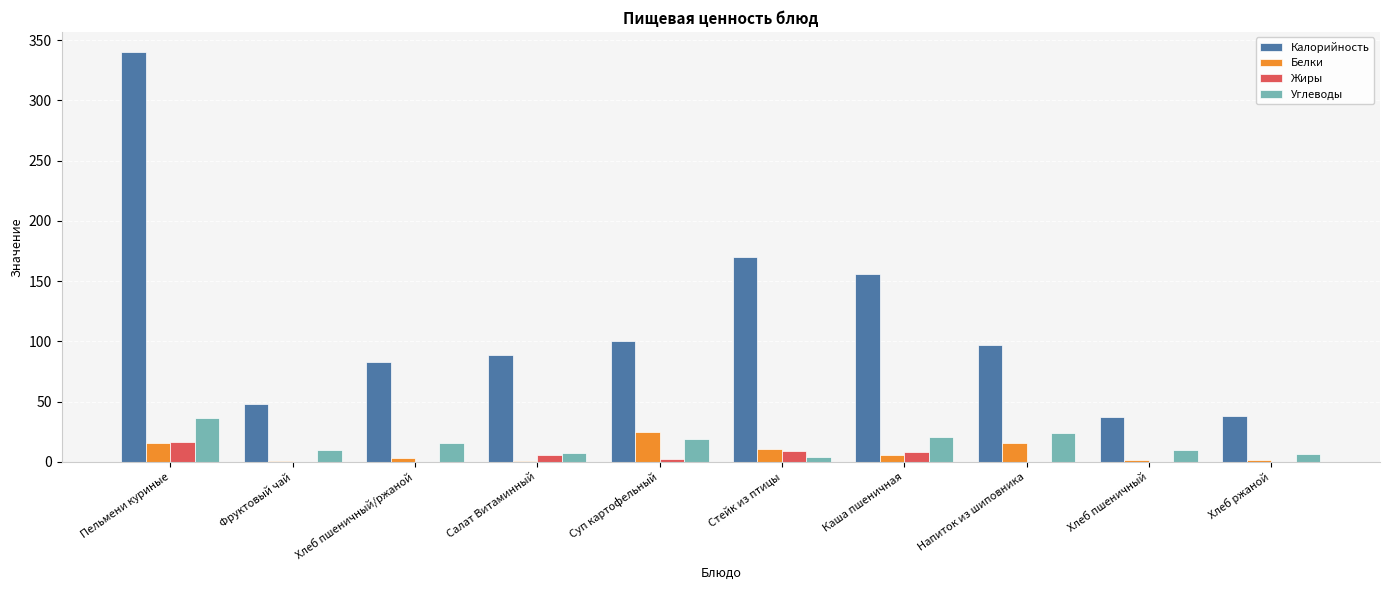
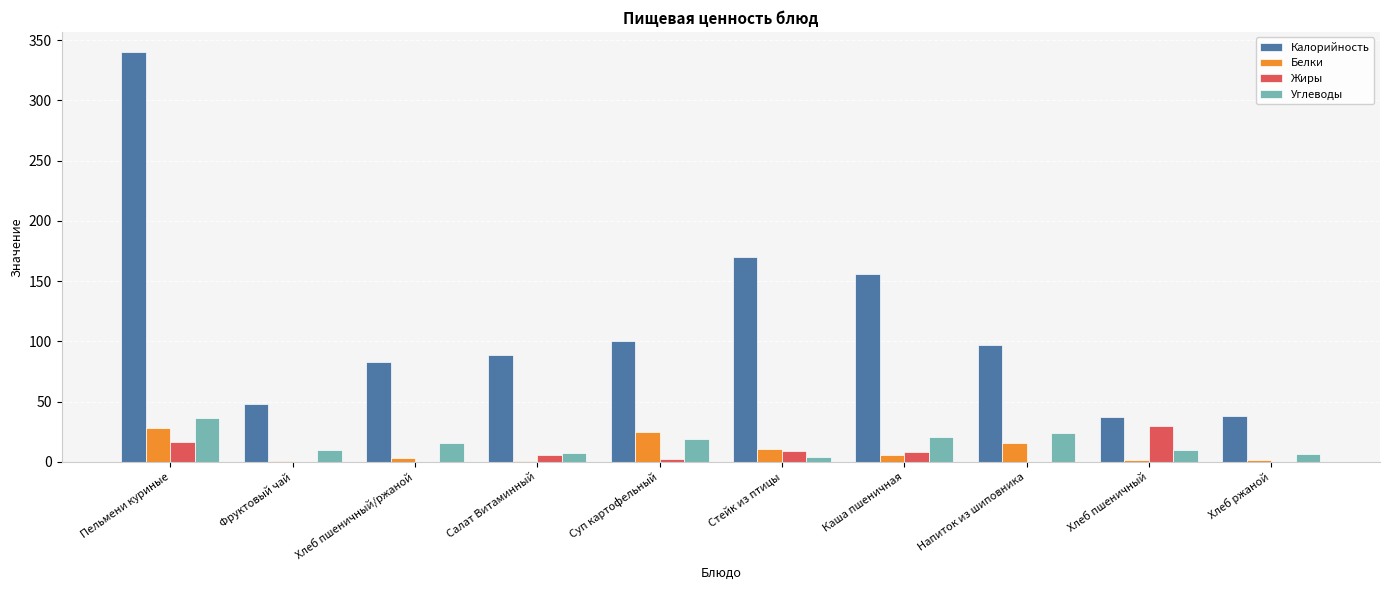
  {
    "Калорийность": {
      "Пельмени куриные": 340,
      "Фруктовый чай": 48,
      "Хлеб пшеничный/ржаной": 83,
      "Салат Витаминный": 89,
      "Суп картофельный": 100,
      "Стейк из птицы": 170,
      "Каша пшеничная": 156,
      "Напиток из шиповника": 97,
      "Хлеб пшеничный": 37,
      "Хлеб ржаной": 38
    },
    "Белки": {
-     "Пельмени куриные": 16,
+     "Пельмени куриные": 28,
      "Хлеб пшеничный/ржаной": 3,
      "Суп картофельный": 25,
      "Стейк из птицы": 11,
      "Каша пшеничная": 6,
      "Напиток из шиповника": 16
    },
    "Жиры": {
      "Пельмени куриные": 17,
      "Салат Витаминный": 6,
      "Стейк из птицы": 9,
      "Каша пшеничная": 8,
      "Напиток из шиповника": 0,
-     "Хлеб пшеничный": 0
+     "Хлеб пшеничный": 30
    },
    "Углеводы": {
      "Пельмени куриные": 36,
      "Фруктовый чай": 10,
      "Хлеб пшеничный/ржаной": 16,
      "Салат Витаминный": 7,
      "Суп картофельный": 19,
      "Стейк из птицы": 4,
      "Каша пшеничная": 21,
      "Напиток из шиповника": 24,
      "Хлеб пшеничный": 10,
      "Хлеб ржаной": 6
    }
  }
